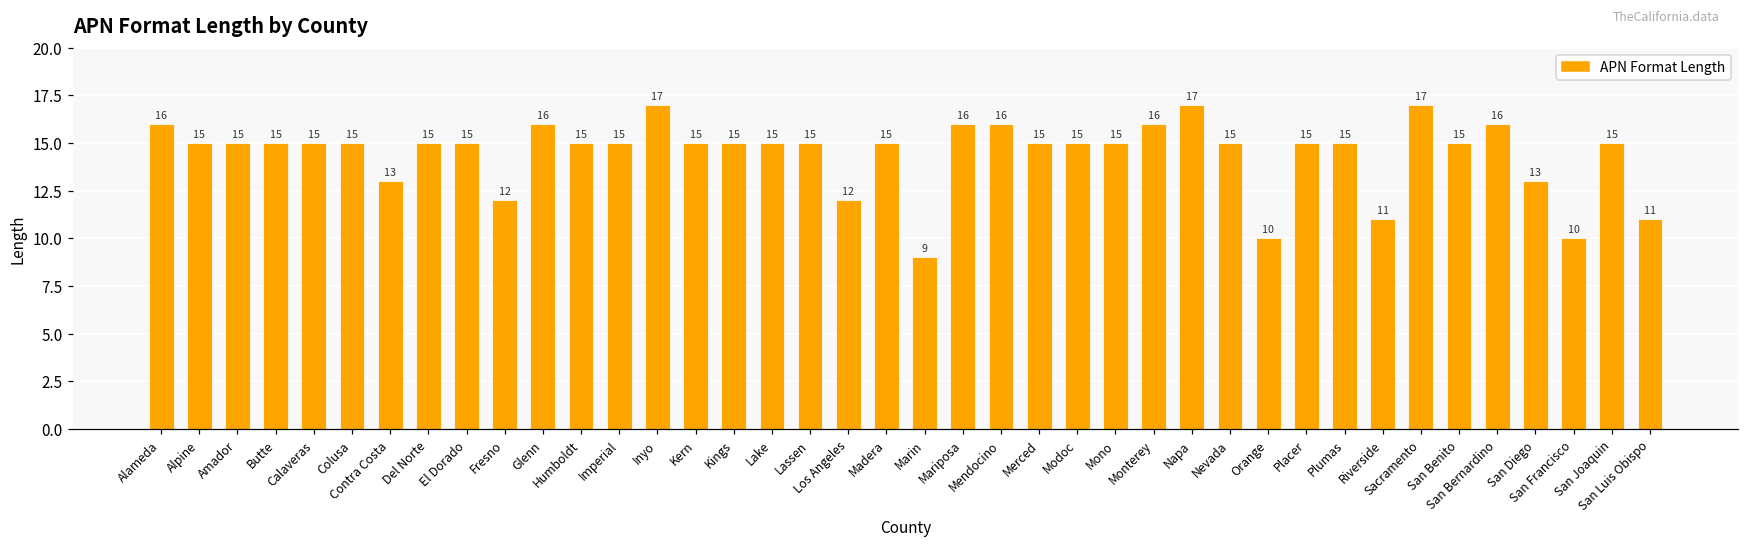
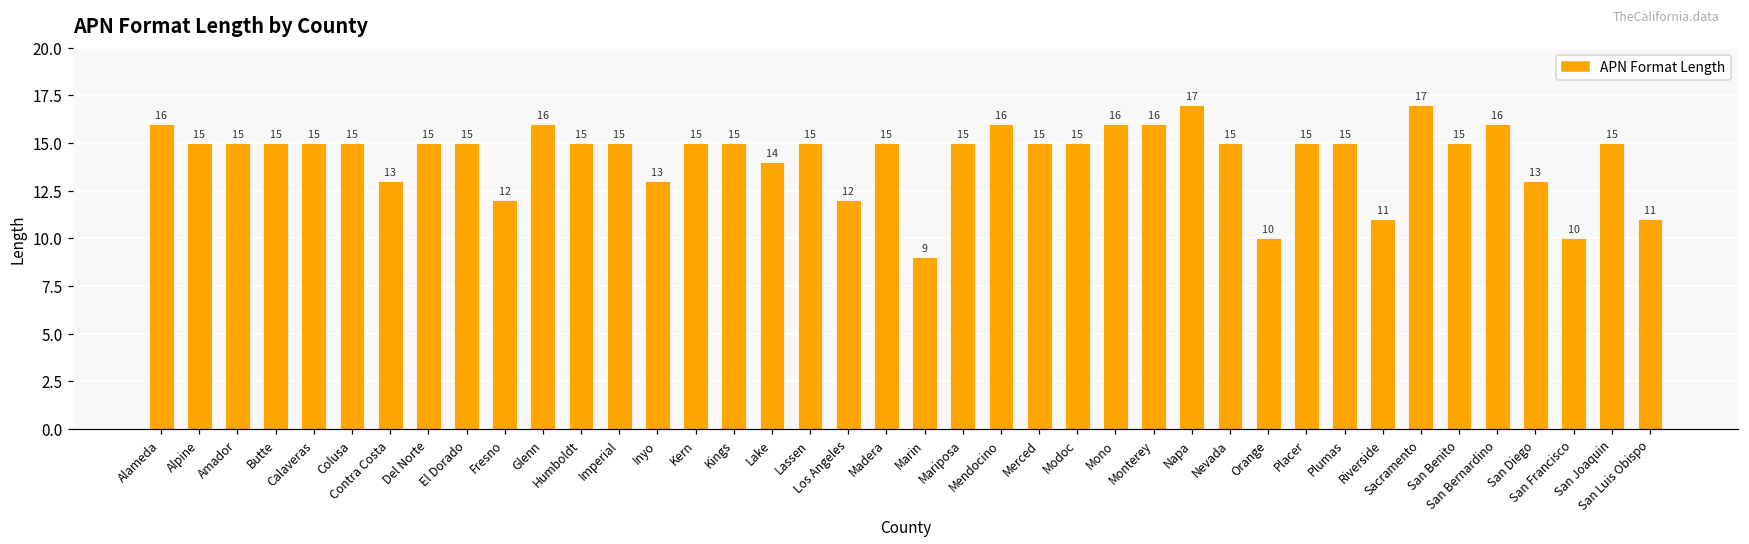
  {
    "Alameda": 16,
    "Alpine": 15,
    "Amador": 15,
    "Butte": 15,
    "Calaveras": 15,
    "Colusa": 15,
    "Contra Costa": 13,
    "Del Norte": 15,
    "El Dorado": 15,
    "Fresno": 12,
    "Glenn": 16,
    "Humboldt": 15,
    "Imperial": 15,
-   "Inyo": 17,
+   "Inyo": 13,
    "Kern": 15,
    "Kings": 15,
-   "Lake": 15,
+   "Lake": 14,
    "Lassen": 15,
    "Los Angeles": 12,
    "Madera": 15,
    "Marin": 9,
-   "Mariposa": 16,
+   "Mariposa": 15,
    "Mendocino": 16,
    "Merced": 15,
    "Modoc": 15,
-   "Mono": 15,
+   "Mono": 16,
    "Monterey": 16,
    "Napa": 17,
    "Nevada": 15,
    "Orange": 10,
    "Placer": 15,
    "Plumas": 15,
    "Riverside": 11,
    "Sacramento": 17,
    "San Benito": 15,
    "San Bernardino": 16,
    "San Diego": 13,
    "San Francisco": 10,
    "San Joaquin": 15,
    "San Luis Obispo": 11
  }
